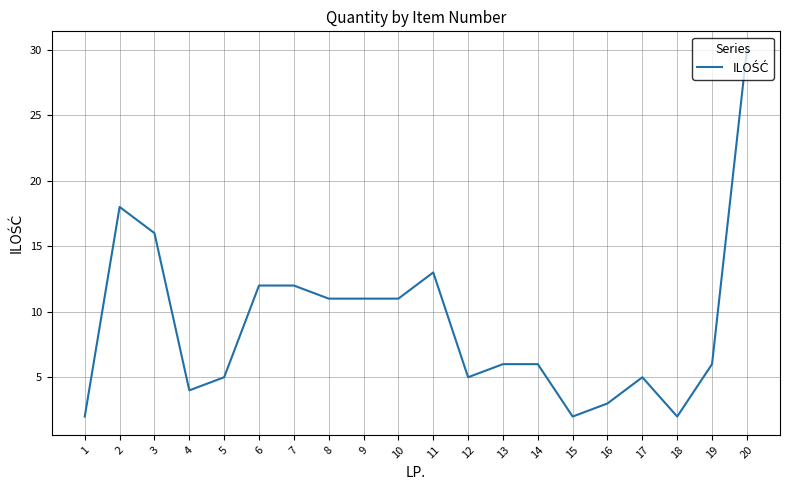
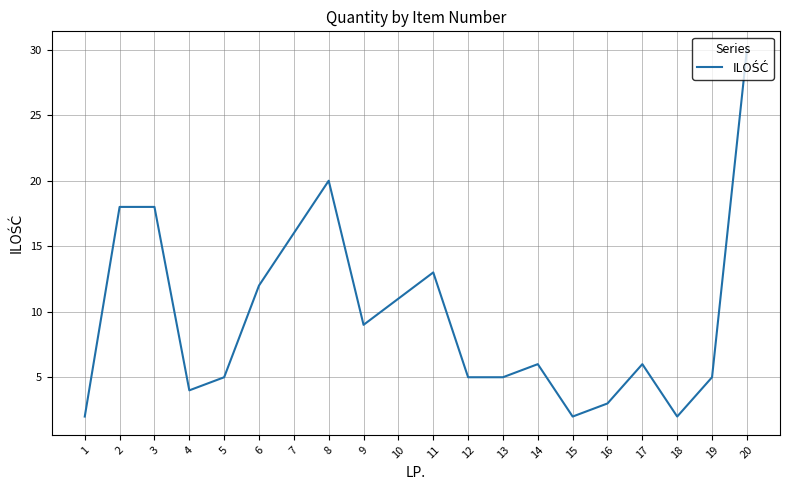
  {
    "1": 2,
    "2": 18,
-   "3": 16,
+   "3": 18,
    "4": 4,
    "5": 5,
    "6": 12,
-   "7": 12,
-   "8": 11,
-   "9": 11,
+   "7": 16,
+   "8": 20,
+   "9": 9,
    "10": 11,
    "11": 13,
    "12": 5,
-   "13": 6,
+   "13": 5,
    "14": 6,
    "15": 2,
    "16": 3,
-   "17": 5,
+   "17": 6,
    "18": 2,
-   "19": 6
+   "19": 5
  }
